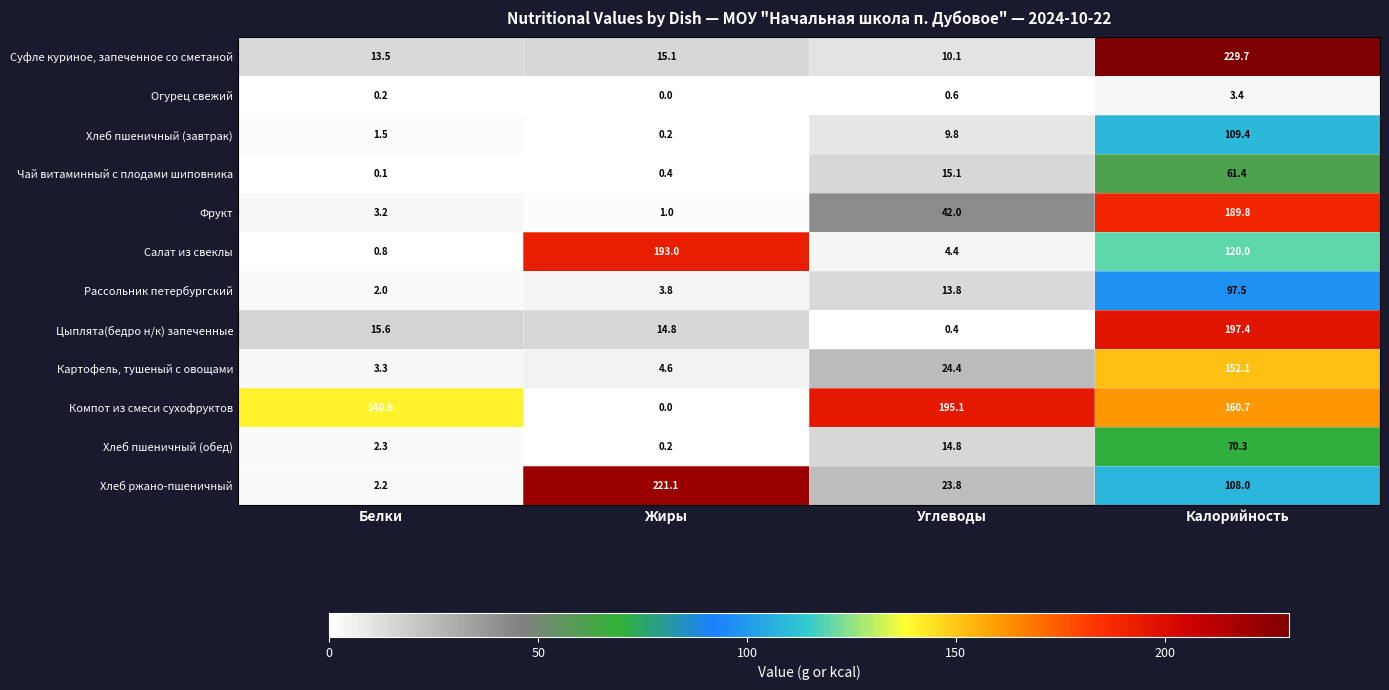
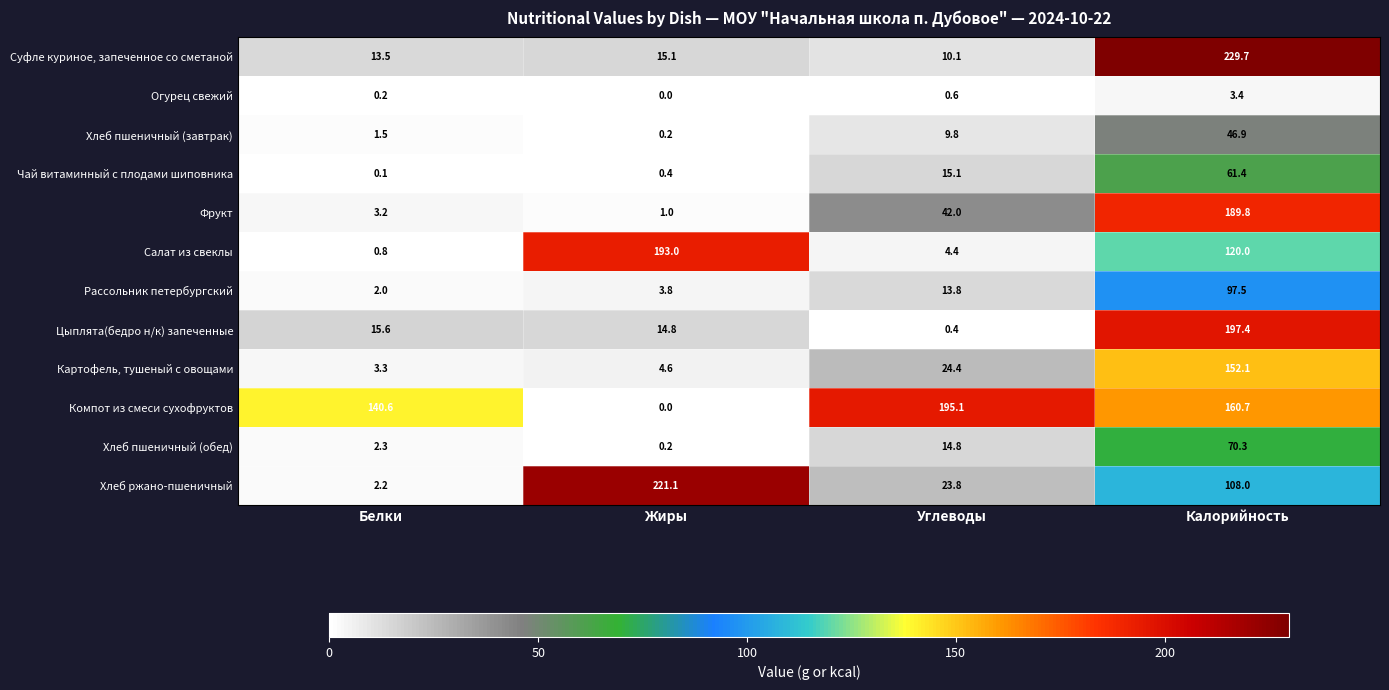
  {
    "Суфле куриное, запеченное со сметаной": {
      "Белки": 13.5,
      "Жиры": 15.1,
      "Углеводы": 10.1,
      "Калорийность": 229.7
    },
    "Огурец свежий": {
      "Белки": 0.2,
      "Жиры": 0.0,
      "Углеводы": 0.6,
      "Калорийность": 3.4
    },
    "Хлеб пшеничный (завтрак)": {
      "Белки": 1.5,
      "Жиры": 0.2,
      "Углеводы": 9.8,
-     "Калорийность": 109.4
+     "Калорийность": 46.9
    },
    "Чай витаминный с плодами шиповника": {
      "Белки": 0.1,
      "Жиры": 0.4,
      "Углеводы": 15.1,
      "Калорийность": 61.4
    },
    "Фрукт": {
      "Белки": 3.2,
      "Жиры": 1.0,
      "Углеводы": 42.0,
      "Калорийность": 189.8
    },
    "Салат из свеклы": {
      "Белки": 0.8,
      "Жиры": 193.0,
      "Углеводы": 4.4,
      "Калорийность": 120.0
    },
    "Рассольник петербургский": {
      "Белки": 2.0,
      "Жиры": 3.8,
      "Углеводы": 13.8,
      "Калорийность": 97.5
    },
    "Цыплята(бедро н/к) запеченные": {
      "Белки": 15.6,
      "Жиры": 14.8,
      "Углеводы": 0.4,
      "Калорийность": 197.4
    },
    "Картофель, тушеный с овощами": {
      "Белки": 3.3,
      "Жиры": 4.6,
      "Углеводы": 24.4,
      "Калорийность": 152.1
    },
    "Компот из смеси сухофруктов": {
      "Белки": 140.6,
      "Жиры": 0.0,
      "Углеводы": 195.1,
      "Калорийность": 160.7
    },
    "Хлеб пшеничный (обед)": {
      "Белки": 2.3,
      "Жиры": 0.2,
      "Углеводы": 14.8,
      "Калорийность": 70.3
    },
    "Хлеб ржано-пшеничный": {
      "Белки": 2.2,
      "Жиры": 221.1,
      "Углеводы": 23.8,
      "Калорийность": 108.0
    }
  }
